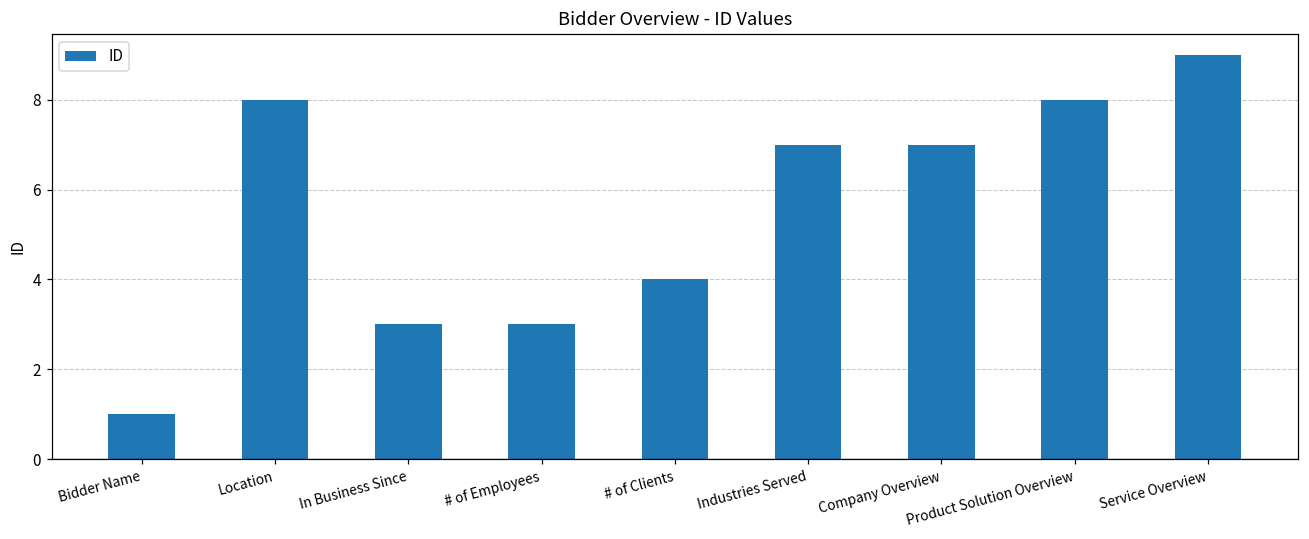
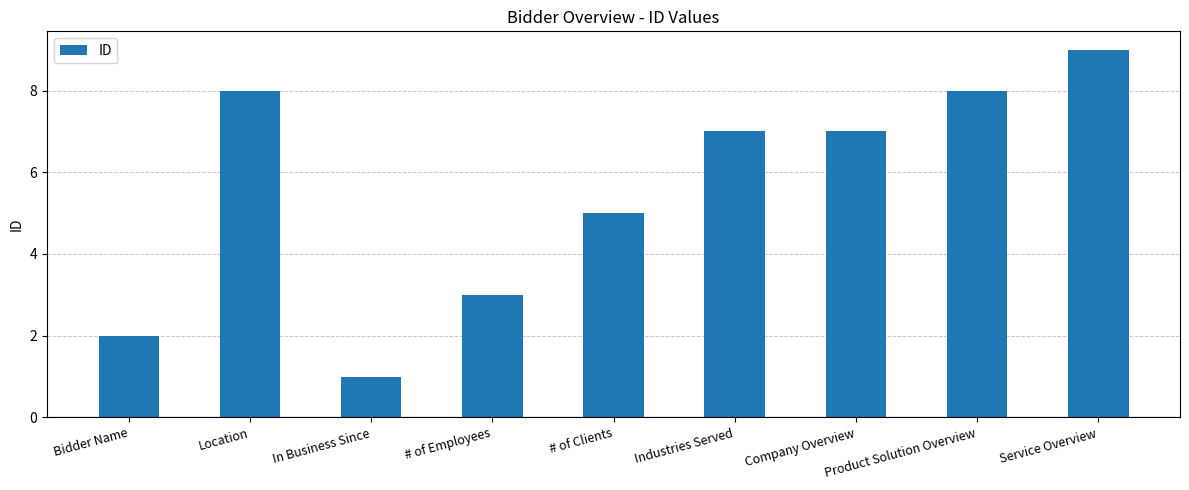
  {
-   "Bidder Name": 1,
+   "Bidder Name": 2,
    "Location": 8,
-   "In Business Since": 3,
+   "In Business Since": 1,
    "# of Employees": 3,
-   "# of Clients": 4,
+   "# of Clients": 5,
    "Industries Served": 7,
    "Company Overview": 7,
    "Product Solution Overview": 8,
    "Service Overview": 9
  }
